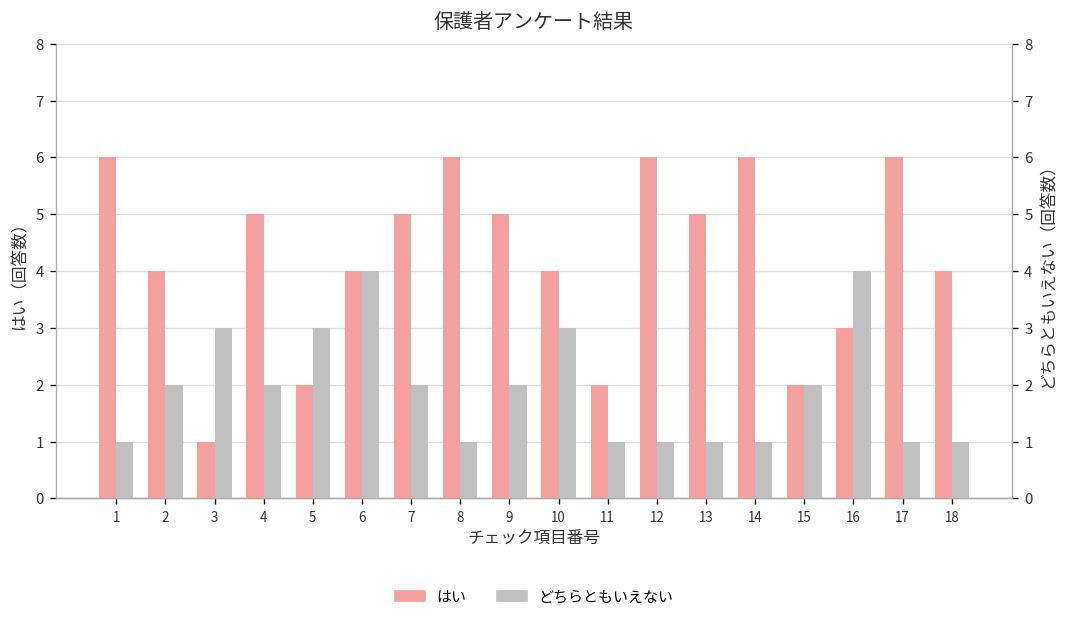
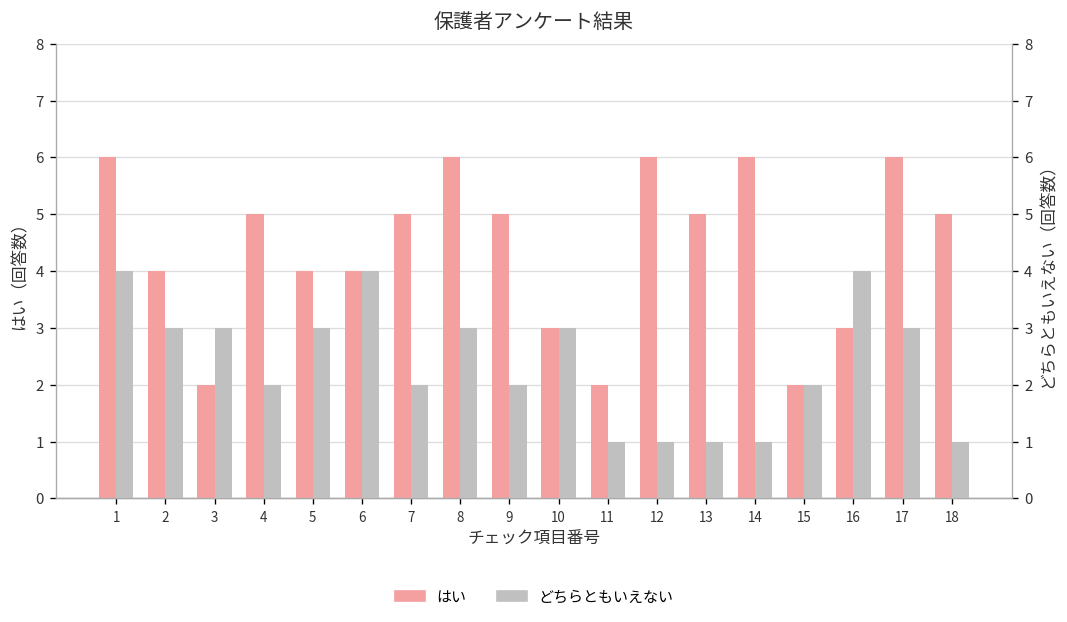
  {
    "はい": {
      "1": 6,
      "2": 4,
-     "3": 1,
+     "3": 2,
      "4": 5,
-     "5": 2,
+     "5": 4,
      "6": 4,
      "7": 5,
      "8": 6,
      "9": 5,
-     "10": 4,
+     "10": 3,
      "11": 2,
      "12": 6,
      "13": 5,
      "14": 6,
      "15": 2,
      "16": 3,
      "17": 6,
-     "18": 4
+     "18": 5
    },
    "どちらともいえない": {
-     "1": 1,
-     "2": 2,
+     "1": 4,
+     "2": 3,
      "3": 3,
      "4": 2,
      "5": 3,
      "6": 4,
      "7": 2,
-     "8": 1,
+     "8": 3,
      "9": 2,
      "10": 3,
      "11": 1,
      "12": 1,
      "13": 1,
      "14": 1,
      "15": 2,
      "16": 4,
-     "17": 1,
+     "17": 3,
      "18": 1
    }
  }
